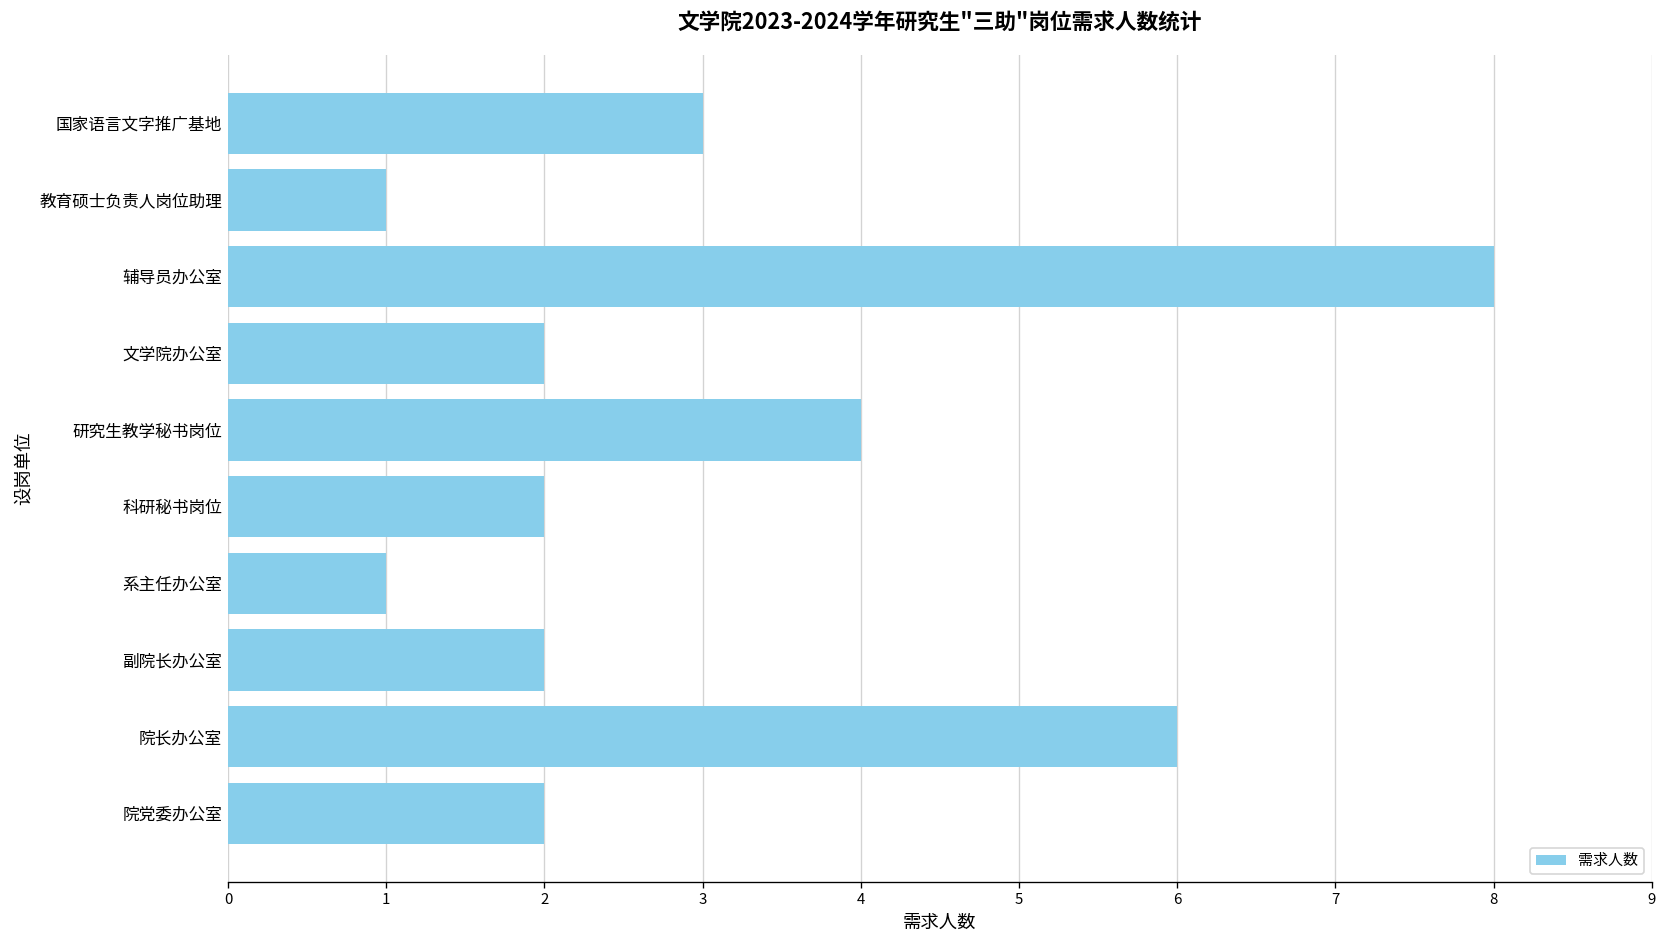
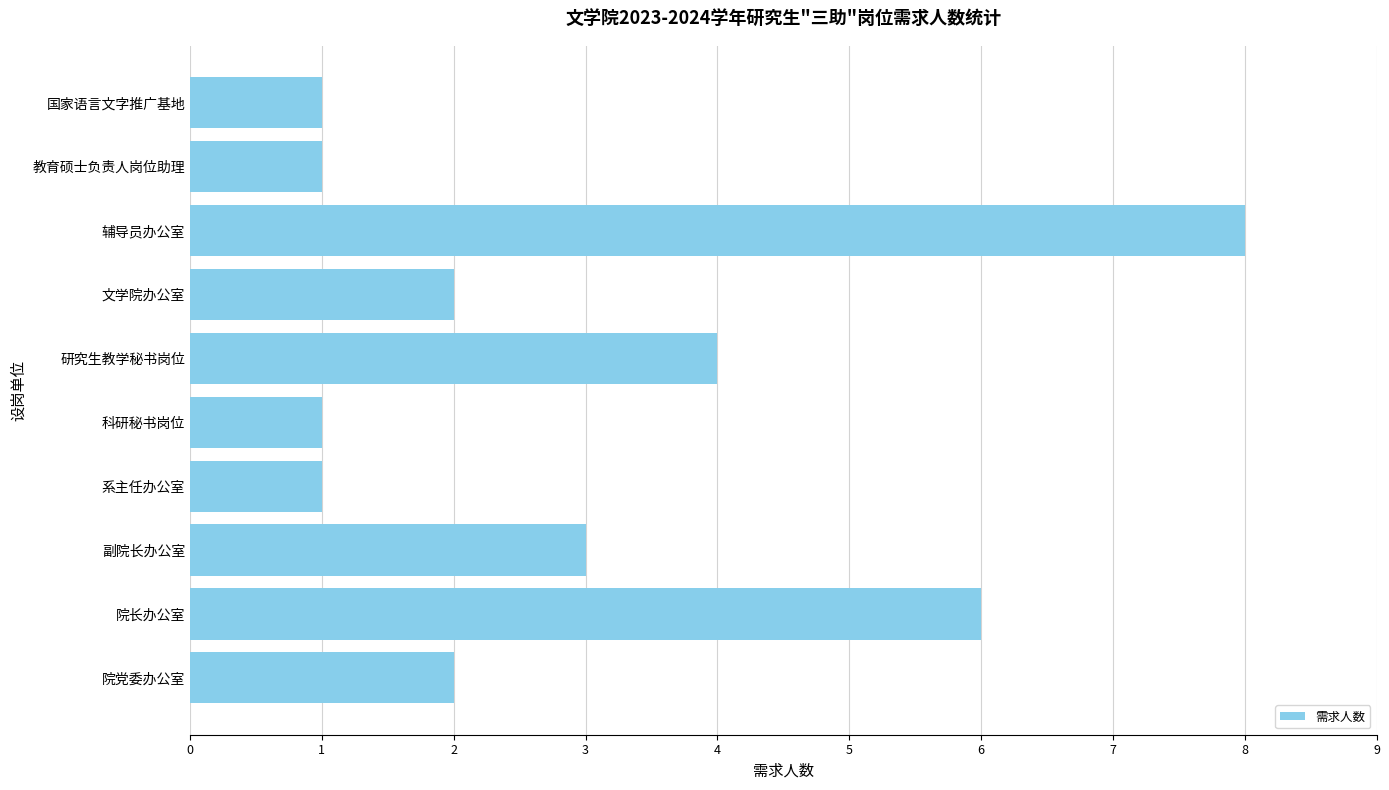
  {
-   "国家语言文字推广基地": 3,
+   "国家语言文字推广基地": 1,
    "教育硕士负责人岗位助理": 1,
    "辅导员办公室": 8,
    "文学院办公室": 2,
    "研究生教学秘书岗位": 4,
-   "科研秘书岗位": 2,
+   "科研秘书岗位": 1,
    "系主任办公室": 1,
-   "副院长办公室": 2,
+   "副院长办公室": 3,
    "院长办公室": 6,
    "院党委办公室": 2
  }
